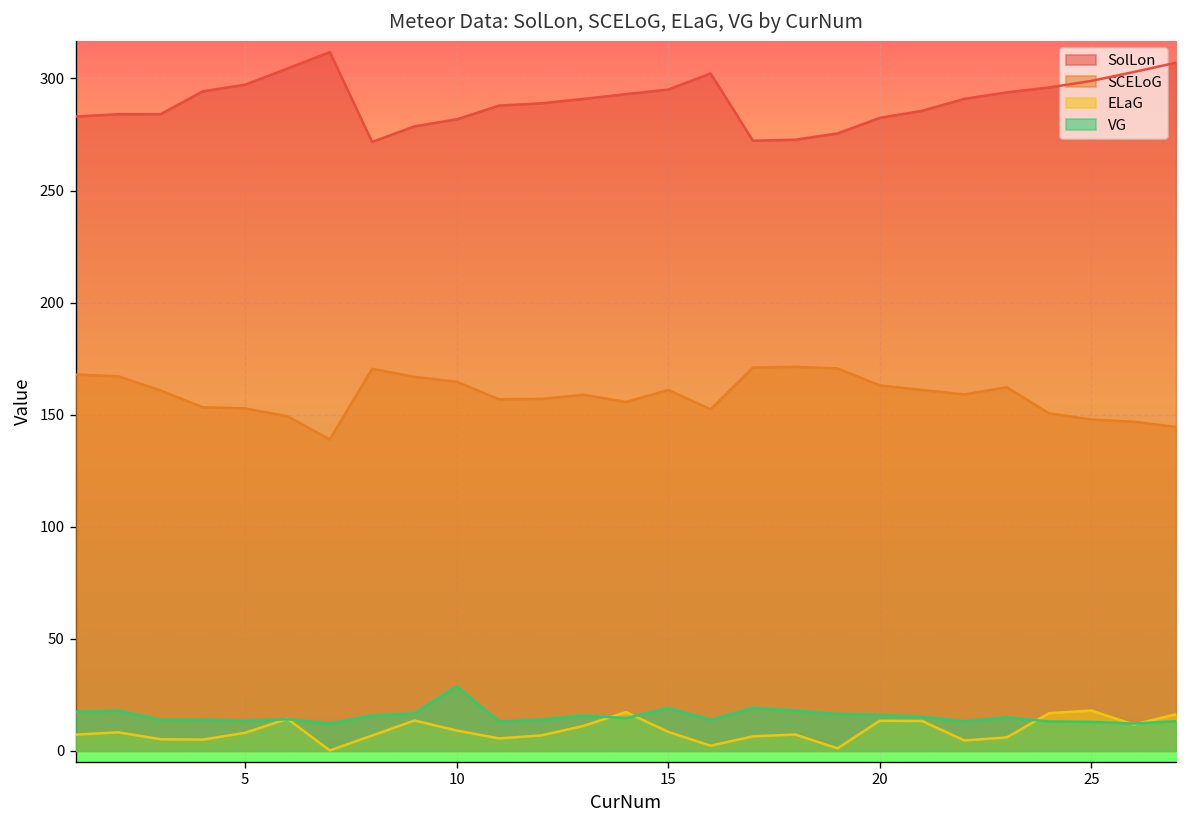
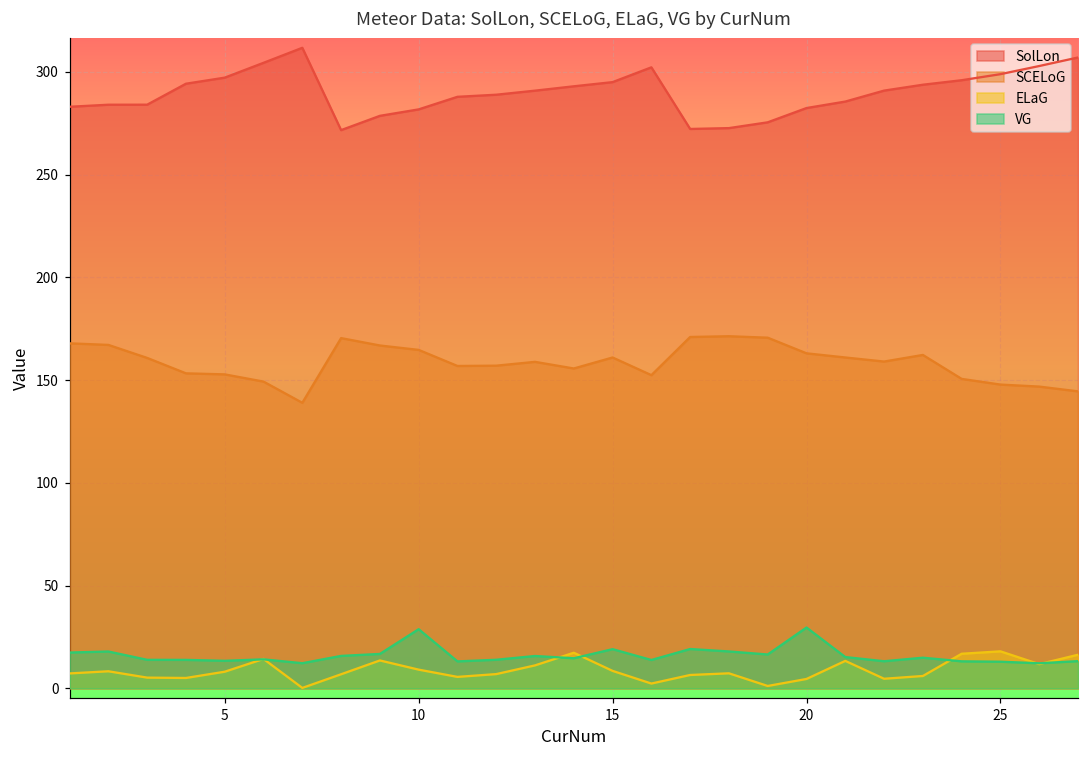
  {
    "ELaG": {
      "5": 8,
      "10": 9,
      "15": 8,
-     "20": 13,
+     "20": 5,
      "25": 18
    },
    "VG": {
      "5": 13,
      "10": 29,
      "15": 19,
-     "20": 16,
+     "20": 30,
      "25": 13
    }
  }
